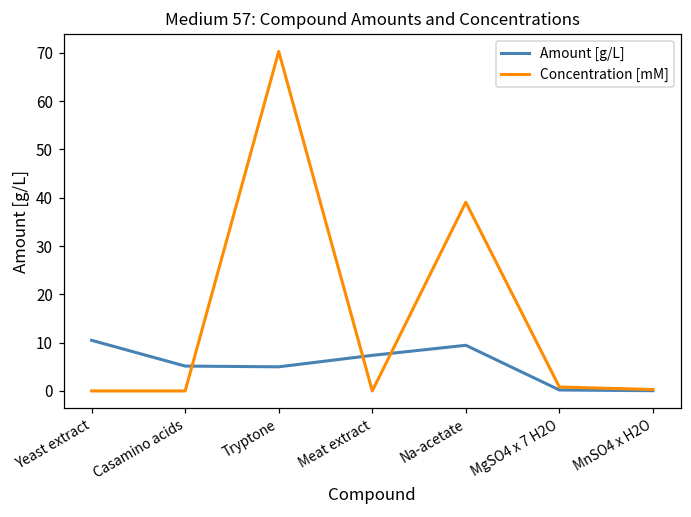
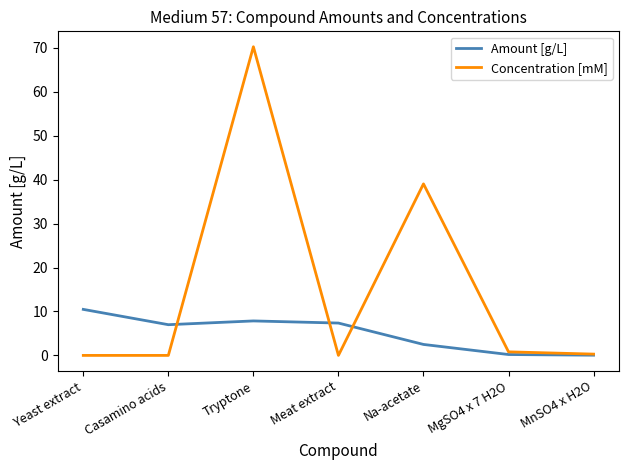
  {
    "Amount [g/L]": {
      "Yeast extract": 10,
-     "Casamino acids": 5,
-     "Tryptone": 5,
+     "Casamino acids": 7,
+     "Tryptone": 8,
      "Meat extract": 7,
-     "Na-acetate": 9,
+     "Na-acetate": 2,
      "MgSO4 x 7 H2O": 0
    },
    "Concentration [mM]": {
      "Yeast extract": 0,
      "Casamino acids": 0,
      "Tryptone": 70,
      "Meat extract": 0,
      "Na-acetate": 39,
      "MgSO4 x 7 H2O": 1
    }
  }
